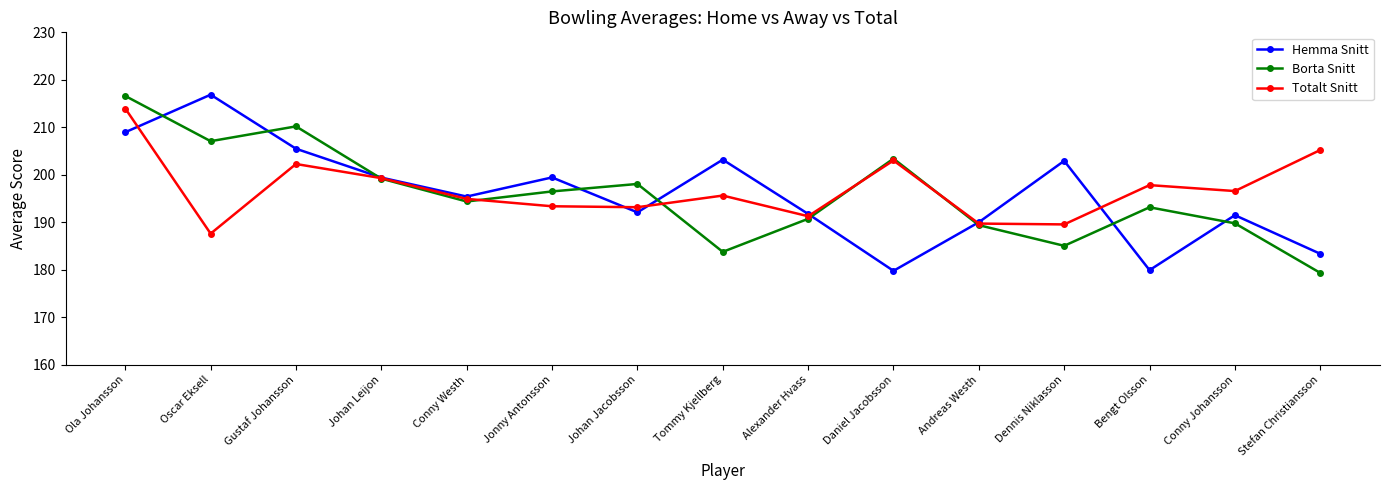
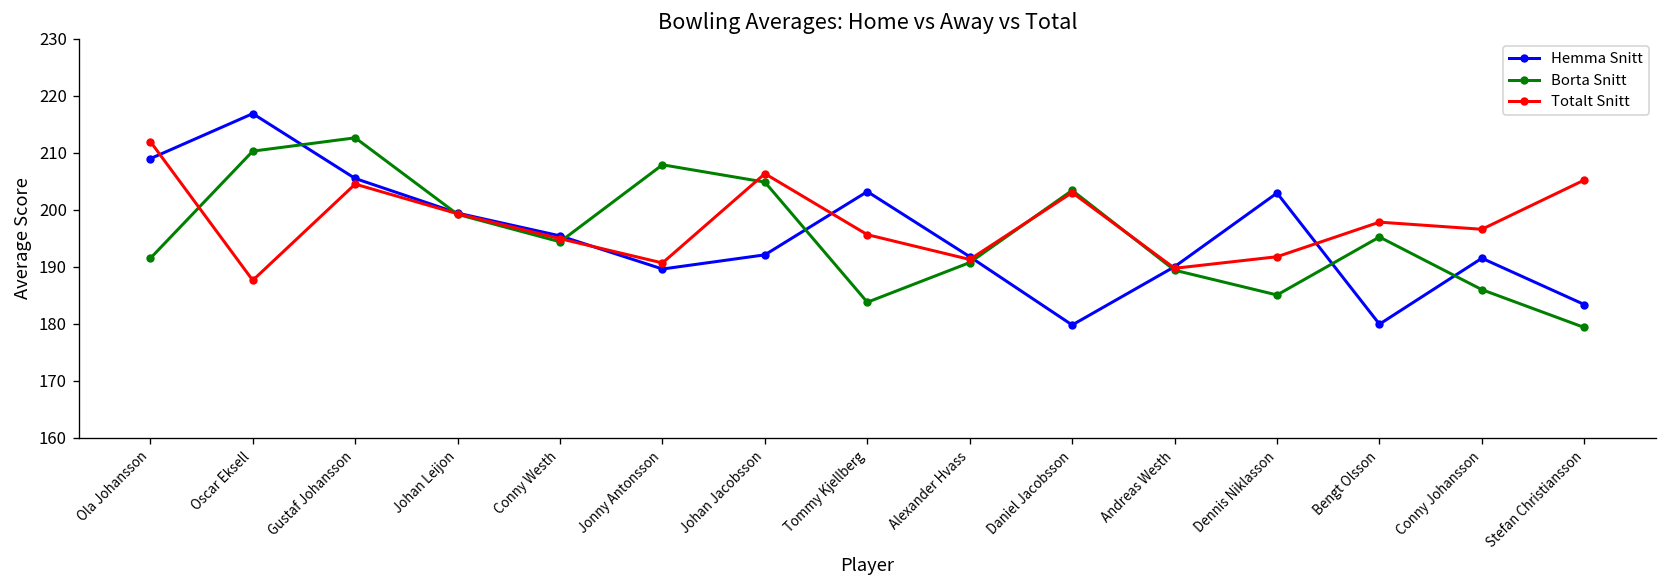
  {
    "Hemma Snitt": {
      "Ola Johansson": 209,
      "Oscar Eksell": 217,
      "Gustaf Johansson": 206,
-     "Jonny Antonsson": 199,
+     "Jonny Antonsson": 190,
      "Johan Jacobsson": 192,
      "Tommy Kjellberg": 203,
      "Daniel Jacobsson": 180,
      "Dennis Niklasson": 203,
      "Bengt Olsson": 180,
      "Conny Johansson": 192,
      "Stefan Christiansson": 183
    },
    "Borta Snitt": {
-     "Ola Johansson": 217,
-     "Oscar Eksell": 207,
-     "Gustaf Johansson": 210,
+     "Ola Johansson": 191,
+     "Oscar Eksell": 210,
+     "Gustaf Johansson": 213,
      "Conny Westh": 194,
-     "Jonny Antonsson": 197,
-     "Johan Jacobsson": 198,
+     "Jonny Antonsson": 208,
+     "Johan Jacobsson": 205,
      "Tommy Kjellberg": 184,
      "Alexander Hvass": 191,
      "Dennis Niklasson": 185,
-     "Bengt Olsson": 193,
-     "Conny Johansson": 190,
+     "Bengt Olsson": 195,
+     "Conny Johansson": 186,
      "Stefan Christiansson": 179
    },
    "Totalt Snitt": {
-     "Ola Johansson": 214,
+     "Ola Johansson": 212,
      "Oscar Eksell": 188,
-     "Gustaf Johansson": 202,
-     "Jonny Antonsson": 193,
-     "Johan Jacobsson": 193,
+     "Gustaf Johansson": 205,
+     "Jonny Antonsson": 191,
+     "Johan Jacobsson": 206,
      "Tommy Kjellberg": 196,
-     "Dennis Niklasson": 190,
+     "Dennis Niklasson": 192,
      "Bengt Olsson": 198,
      "Conny Johansson": 197,
      "Stefan Christiansson": 205
    }
  }
